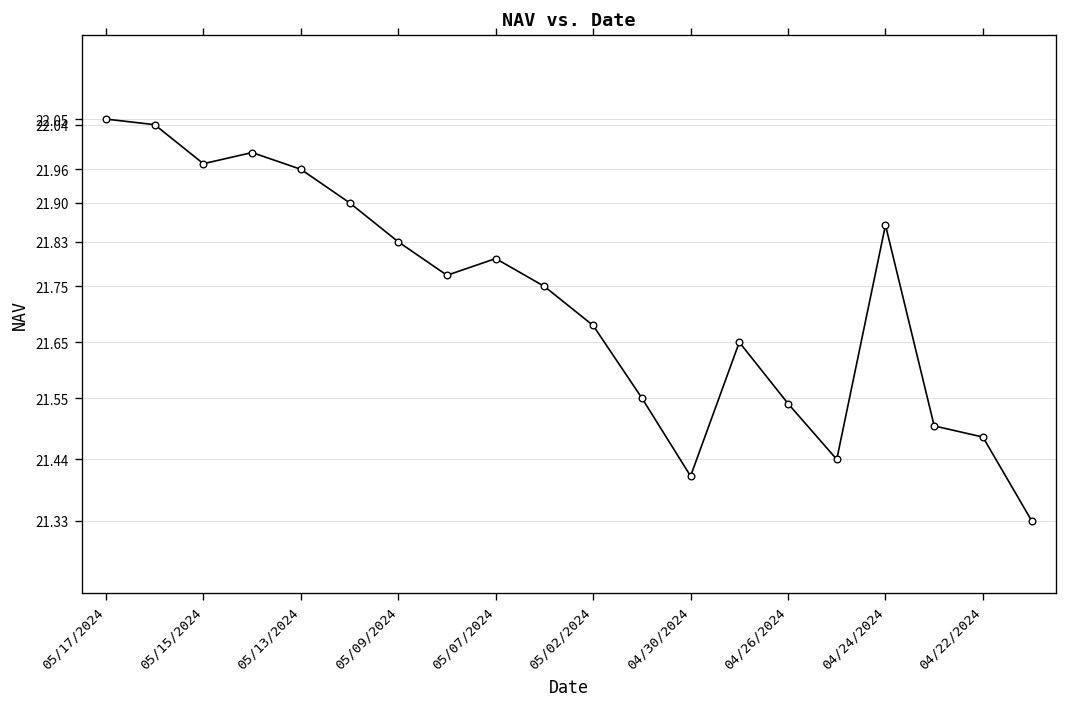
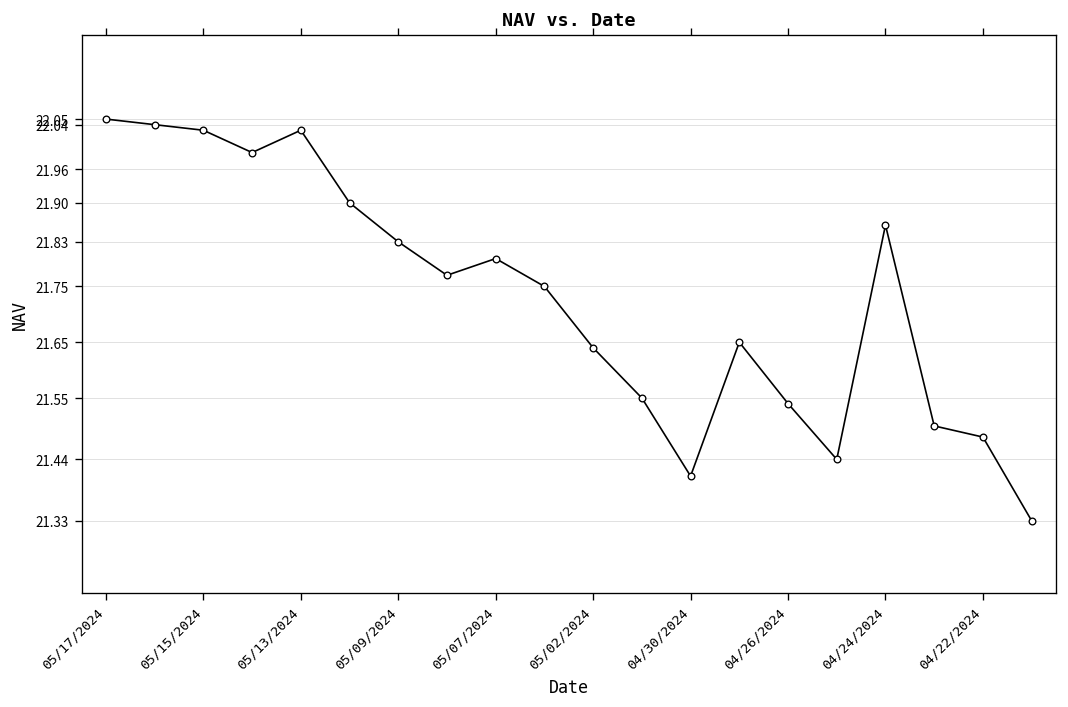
  {
    "05/17/2024": 22.05,
-   "05/15/2024": 21.97,
-   "05/13/2024": 21.96,
+   "05/15/2024": 22.03,
+   "05/13/2024": 22.03,
    "05/09/2024": 21.83,
    "05/07/2024": 21.80,
-   "05/02/2024": 21.68,
+   "05/02/2024": 21.64,
    "04/30/2024": 21.41,
    "04/26/2024": 21.54,
    "04/24/2024": 21.86,
    "04/22/2024": 21.48
  }
